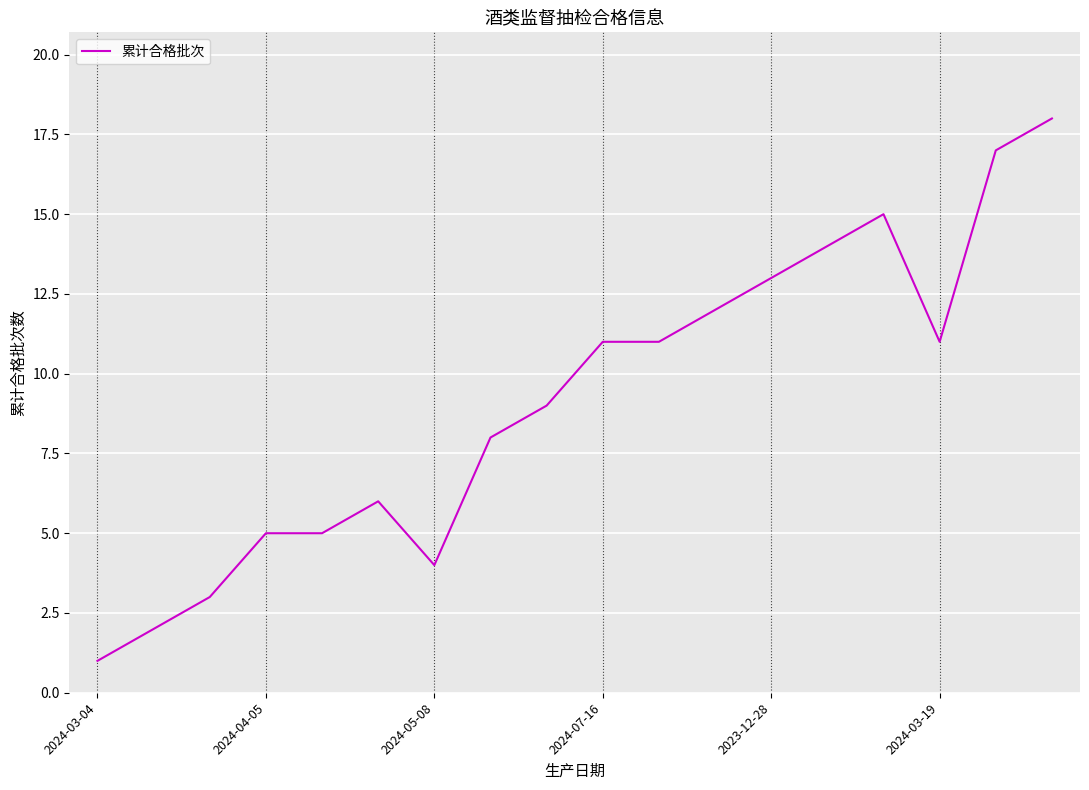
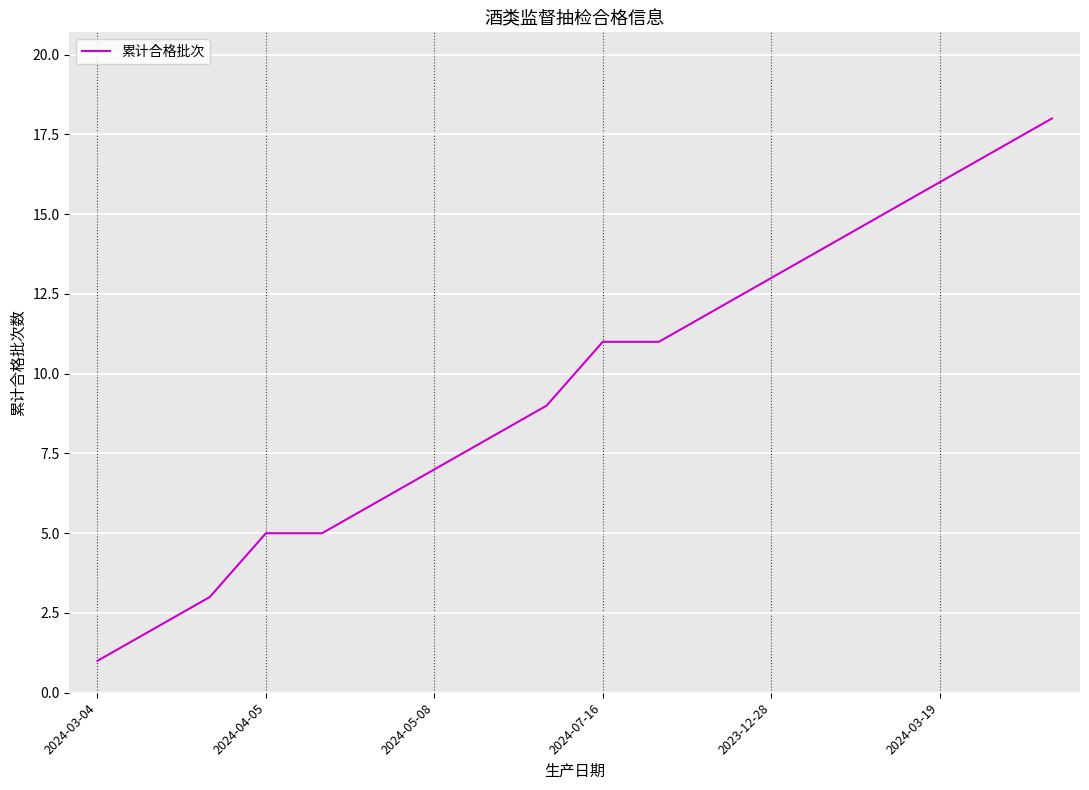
  {
    "2024-03-04": 1,
    "2024-04-05": 5,
-   "2024-05-08": 4,
+   "2024-05-08": 7,
    "2024-07-16": 11,
    "2023-12-28": 13,
-   "2024-03-19": 11
+   "2024-03-19": 16
  }
